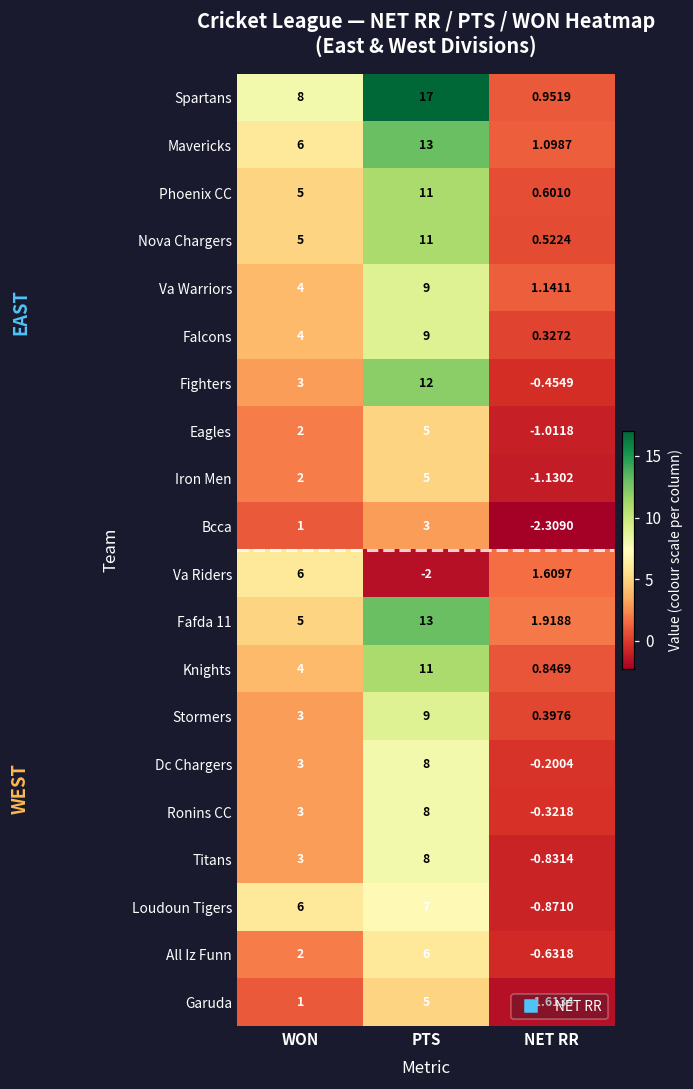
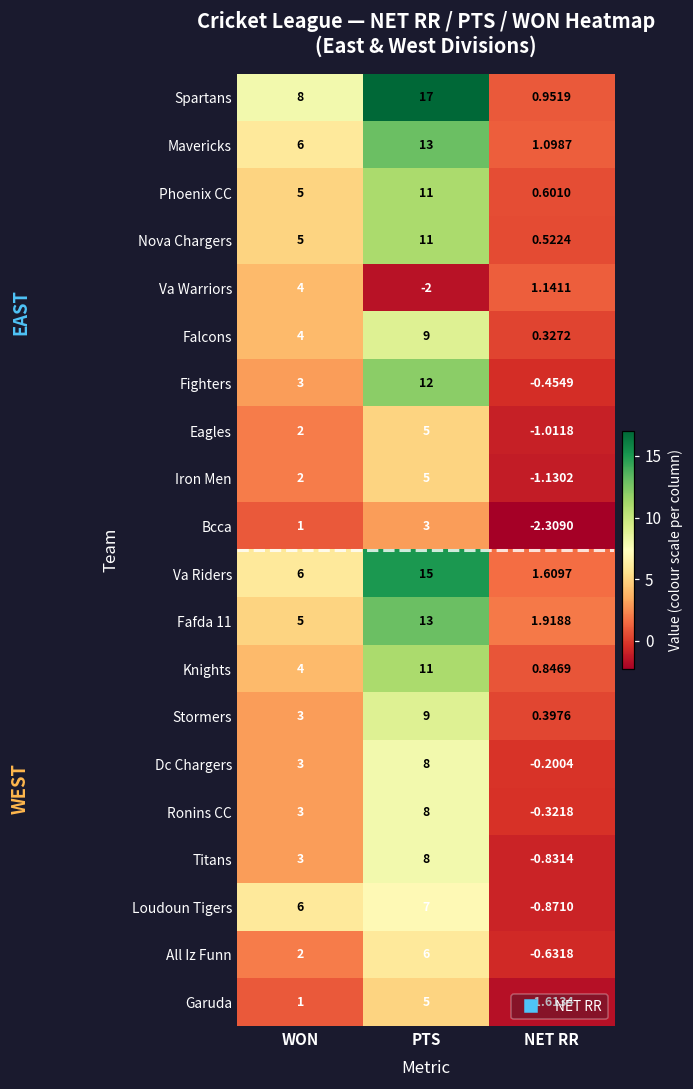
  {
    "Spartans": {
      "WON": 8,
      "PTS": 17,
      "NET RR": 0.9519
    },
    "Mavericks": {
      "WON": 6,
      "PTS": 13,
      "NET RR": 1.0987
    },
    "Phoenix CC": {
      "WON": 5,
      "PTS": 11,
      "NET RR": 0.6010
    },
    "Nova Chargers": {
      "WON": 5,
      "PTS": 11,
      "NET RR": 0.5224
    },
    "Va Warriors": {
      "WON": 4,
-     "PTS": 9,
+     "PTS": -2,
      "NET RR": 1.1411
    },
    "Falcons": {
      "WON": 4,
      "PTS": 9,
      "NET RR": 0.3272
    },
    "Fighters": {
      "WON": 3,
      "PTS": 12,
      "NET RR": -0.4549
    },
    "Eagles": {
      "WON": 2,
      "PTS": 5,
      "NET RR": -1.0118
    },
    "Iron Men": {
      "WON": 2,
      "PTS": 5,
      "NET RR": -1.1302
    },
    "Bcca": {
      "WON": 1,
      "PTS": 3,
      "NET RR": -2.3090
    },
    "Va Riders": {
      "WON": 6,
-     "PTS": -2,
+     "PTS": 15,
      "NET RR": 1.6097
    },
    "Fafda 11": {
      "WON": 5,
      "PTS": 13,
      "NET RR": 1.9188
    },
    "Knights": {
      "WON": 4,
      "PTS": 11,
      "NET RR": 0.8469
    },
    "Stormers": {
      "WON": 3,
      "PTS": 9,
      "NET RR": 0.3976
    },
    "Dc Chargers": {
      "WON": 3,
      "PTS": 8,
      "NET RR": -0.2004
    },
    "Ronins CC": {
      "WON": 3,
      "PTS": 8,
      "NET RR": -0.3218
    },
    "Titans": {
      "WON": 3,
      "PTS": 8,
      "NET RR": -0.8314
    },
    "Loudoun Tigers": {
      "WON": 6,
      "PTS": 7,
      "NET RR": -0.8710
    },
    "All Iz Funn": {
      "WON": 2,
      "PTS": 6,
      "NET RR": -0.6318
    },
    "Garuda": {
      "WON": 1,
      "PTS": 5
    }
  }
